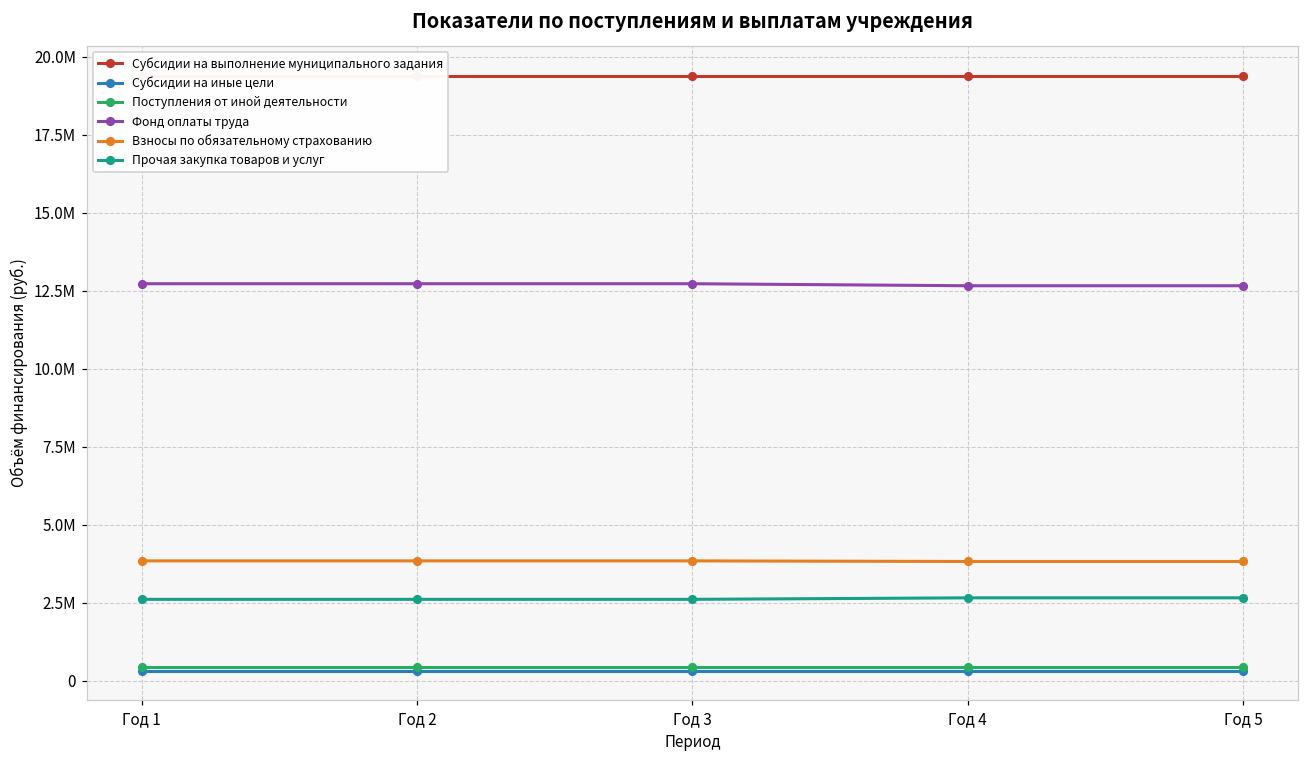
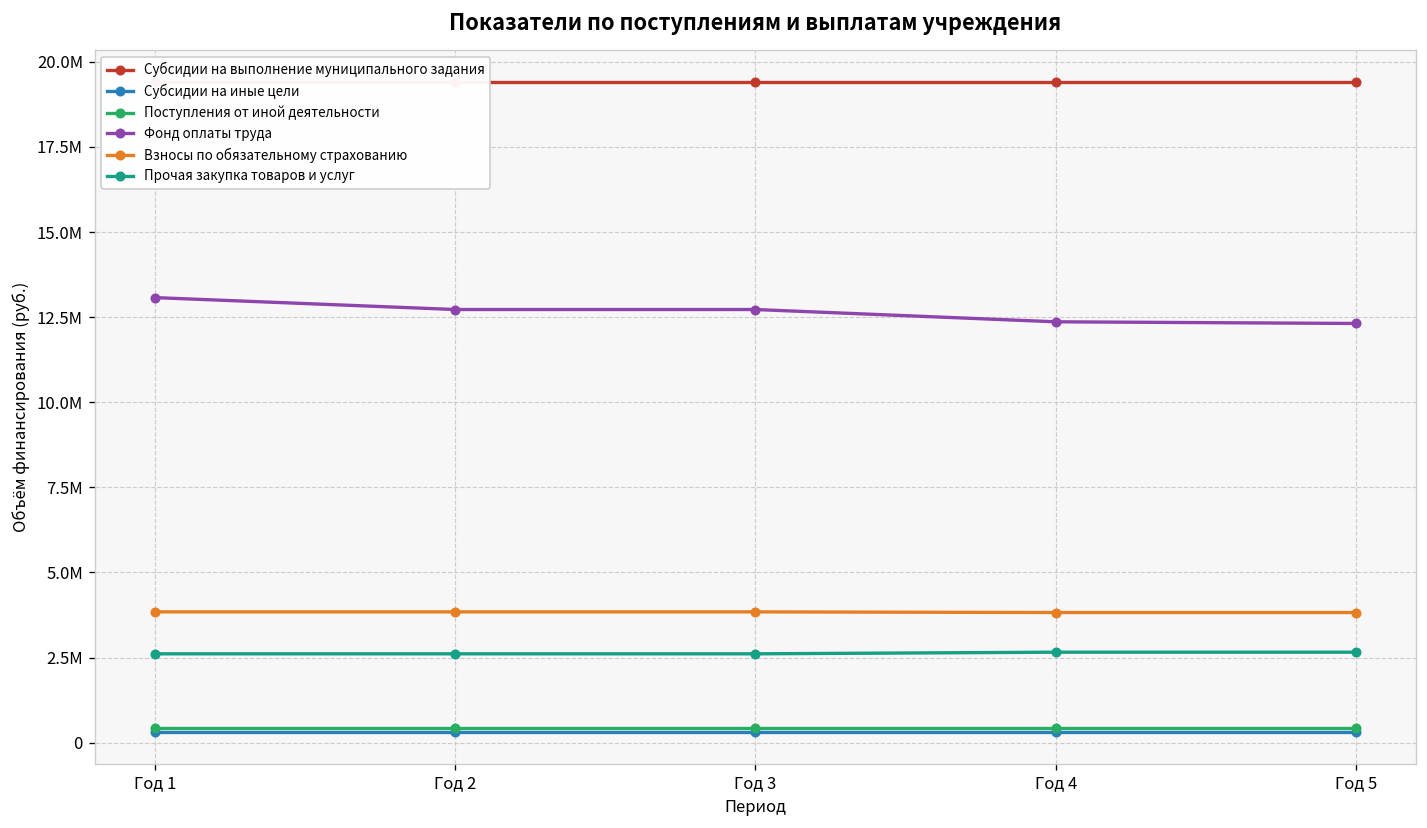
  {
    "Субсидии на выполнение муниципального задания": {
      "Год 3": 19400000,
      "Год 4": 19400000,
      "Год 5": 19400000
    },
    "Субсидии на иные цели": {
      "Год 1": 300000,
      "Год 2": 300000,
      "Год 3": 300000,
      "Год 4": 300000,
      "Год 5": 300000
    },
    "Фонд оплаты труда": {
-     "Год 1": 12700000,
+     "Год 1": 13100000,
      "Год 2": 12700000,
      "Год 3": 12700000,
-     "Год 4": 12700000,
-     "Год 5": 12700000
+     "Год 4": 12400000,
+     "Год 5": 12300000
    },
    "Взносы по обязательному страхованию": {
      "Год 1": 3800000,
      "Год 2": 3800000,
      "Год 3": 3800000,
      "Год 4": 3800000,
      "Год 5": 3800000
    }
  }
